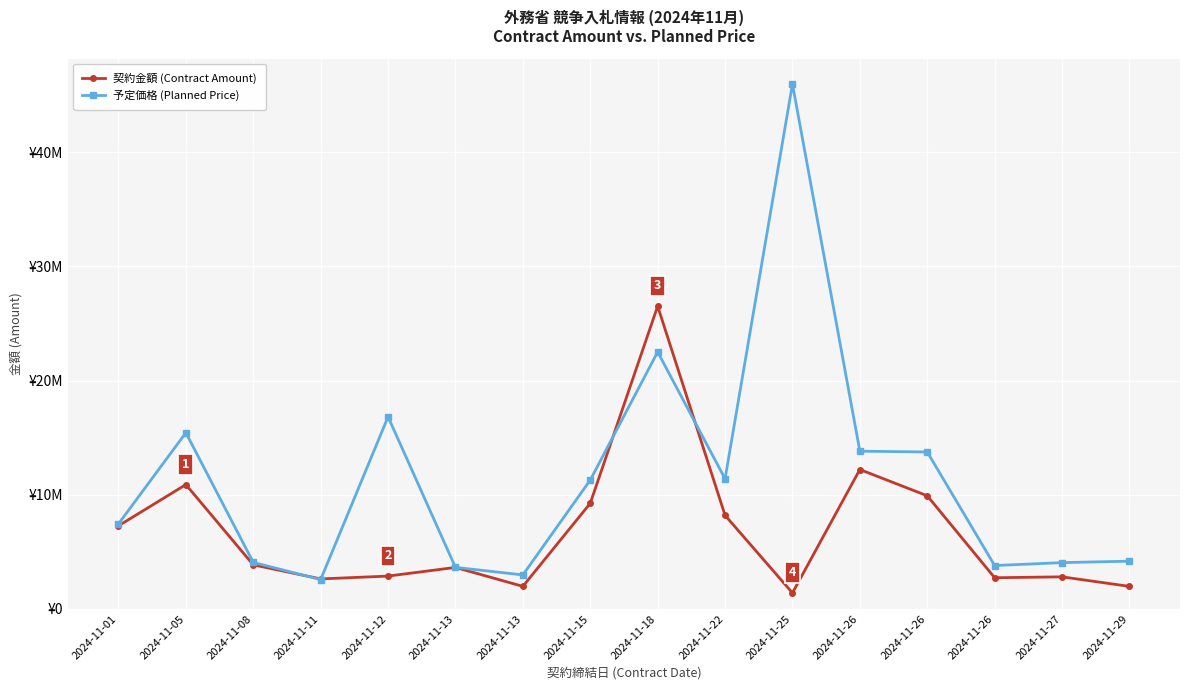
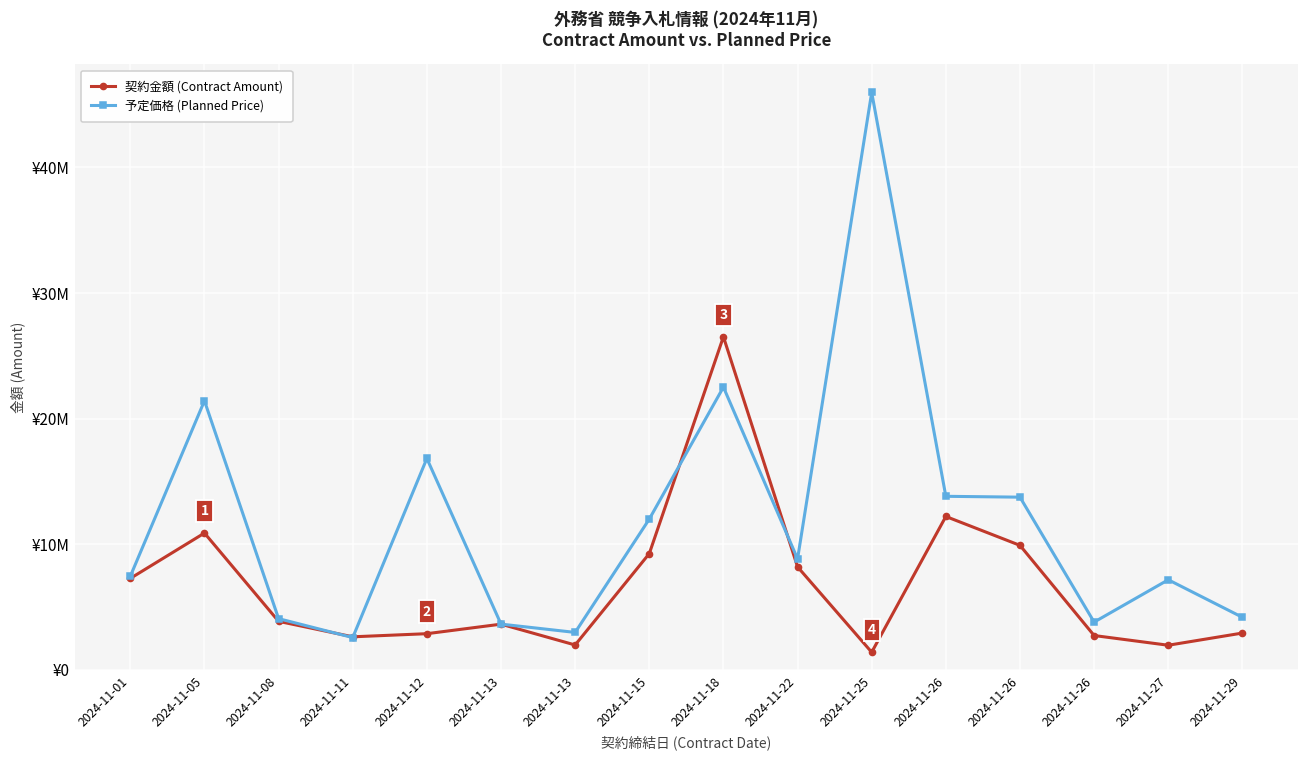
  {
    "契約金額 (Contract Amount)": {
      "2024-11-15": "¥9300000",
      "2024-11-22": "¥8200000",
-     "2024-11-27": "¥2800000",
-     "2024-11-29": "¥2000000"
+     "2024-11-27": "¥2000000",
+     "2024-11-29": "¥2900000"
    },
    "予定価格 (Planned Price)": {
-     "2024-11-05": "¥15400000",
+     "2024-11-05": "¥21400000",
      "2024-11-12": "¥16800000",
-     "2024-11-15": "¥11300000",
+     "2024-11-15": "¥12000000",
      "2024-11-18": "¥22500000",
-     "2024-11-22": "¥11400000",
+     "2024-11-22": "¥8800000",
      "2024-11-25": "¥46000000",
-     "2024-11-27": "¥4100000",
+     "2024-11-27": "¥7200000",
      "2024-11-29": "¥4200000"
    }
  }
